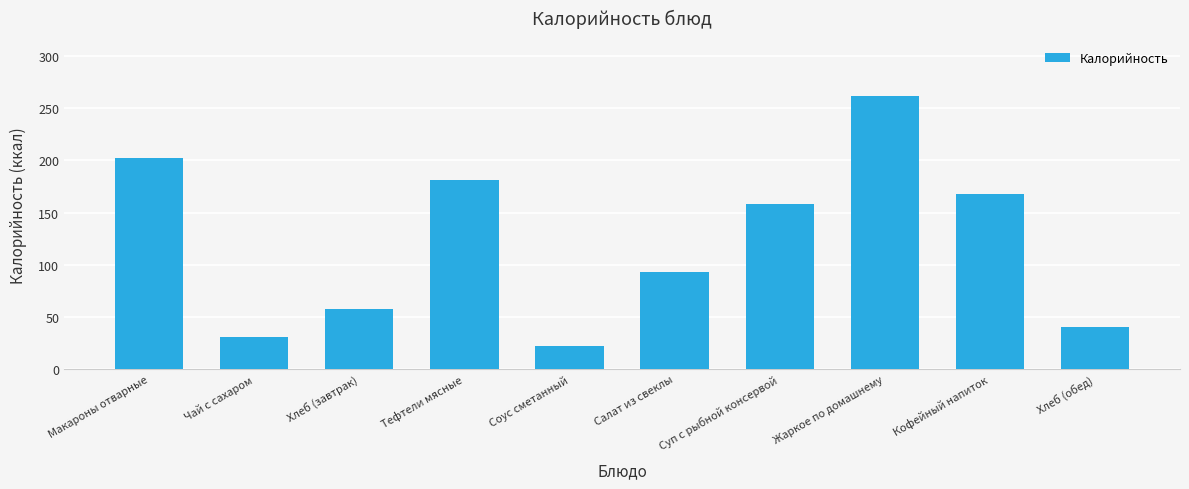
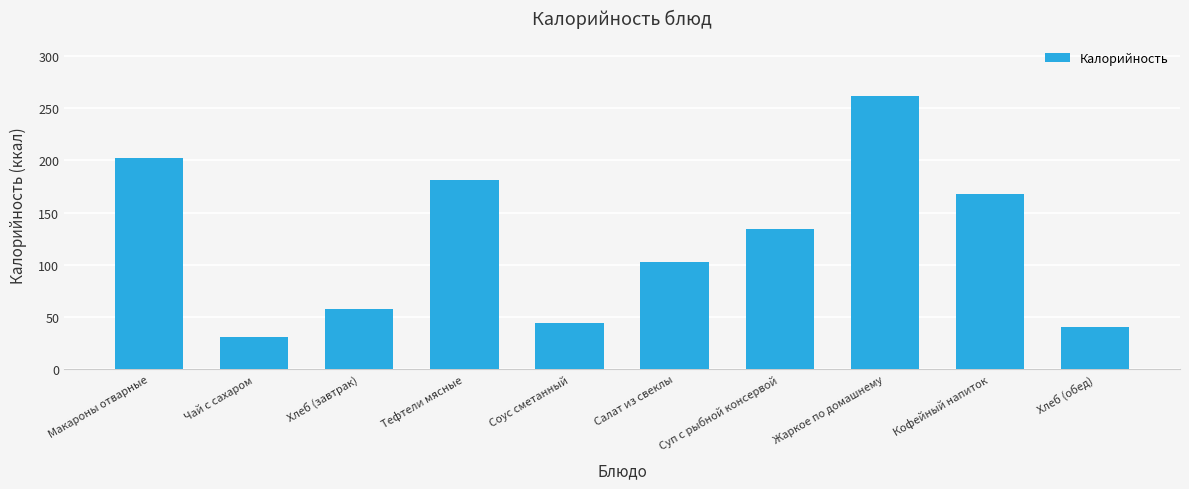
  {
    "Макароны отварные": 202,
    "Чай с сахаром": 31,
    "Хлеб (завтрак)": 58,
    "Тефтели мясные": 181,
-   "Соус сметанный": 22,
-   "Салат из свеклы": 93,
-   "Суп с рыбной консервой": 158,
+   "Соус сметанный": 44,
+   "Салат из свеклы": 103,
+   "Суп с рыбной консервой": 134,
    "Жаркое по домашнему": 262,
    "Кофейный напиток": 168,
    "Хлеб (обед)": 40
  }
